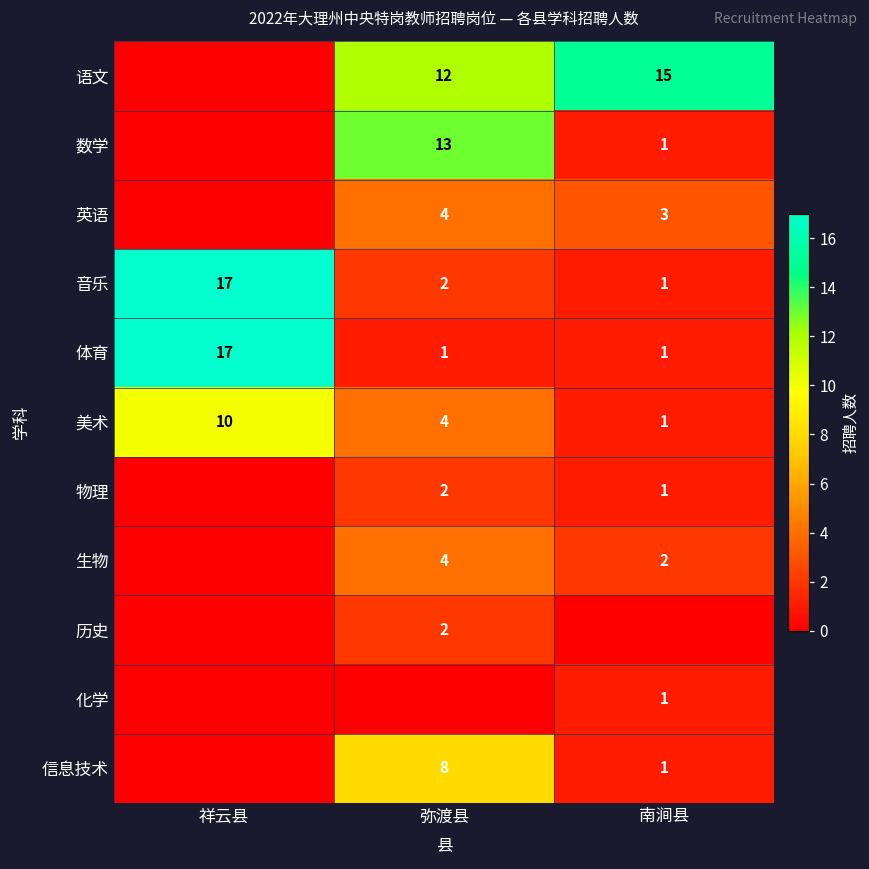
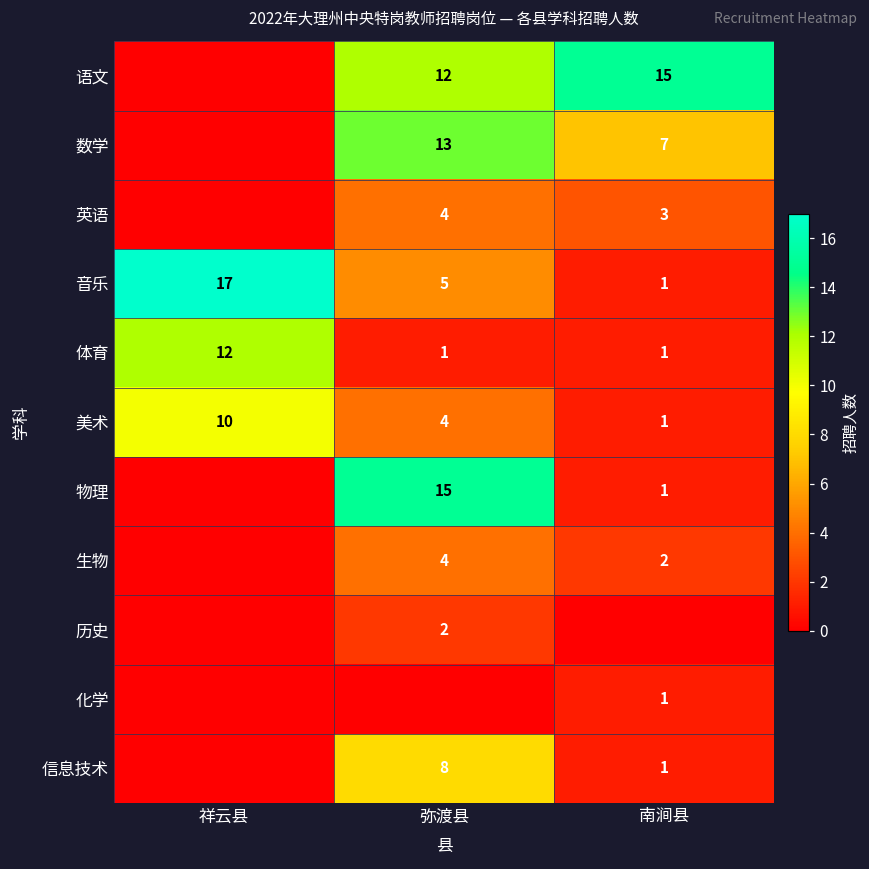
  {
    "语文": {
      "弥渡县": 12,
      "南涧县": 15
    },
    "数学": {
      "弥渡县": 13,
-     "南涧县": 1
+     "南涧县": 7
    },
    "英语": {
      "弥渡县": 4,
      "南涧县": 3
    },
    "音乐": {
      "祥云县": 17,
-     "弥渡县": 2,
+     "弥渡县": 5,
      "南涧县": 1
    },
    "体育": {
-     "祥云县": 17,
+     "祥云县": 12,
      "弥渡县": 1,
      "南涧县": 1
    },
    "美术": {
      "祥云县": 10,
      "弥渡县": 4,
      "南涧县": 1
    },
    "物理": {
-     "弥渡县": 2,
+     "弥渡县": 15,
      "南涧县": 1
    },
    "生物": {
      "弥渡县": 4,
      "南涧县": 2
    },
    "历史": {
      "弥渡县": 2
    },
    "化学": {
      "南涧县": 1
    },
    "信息技术": {
      "弥渡县": 8,
      "南涧县": 1
    }
  }
